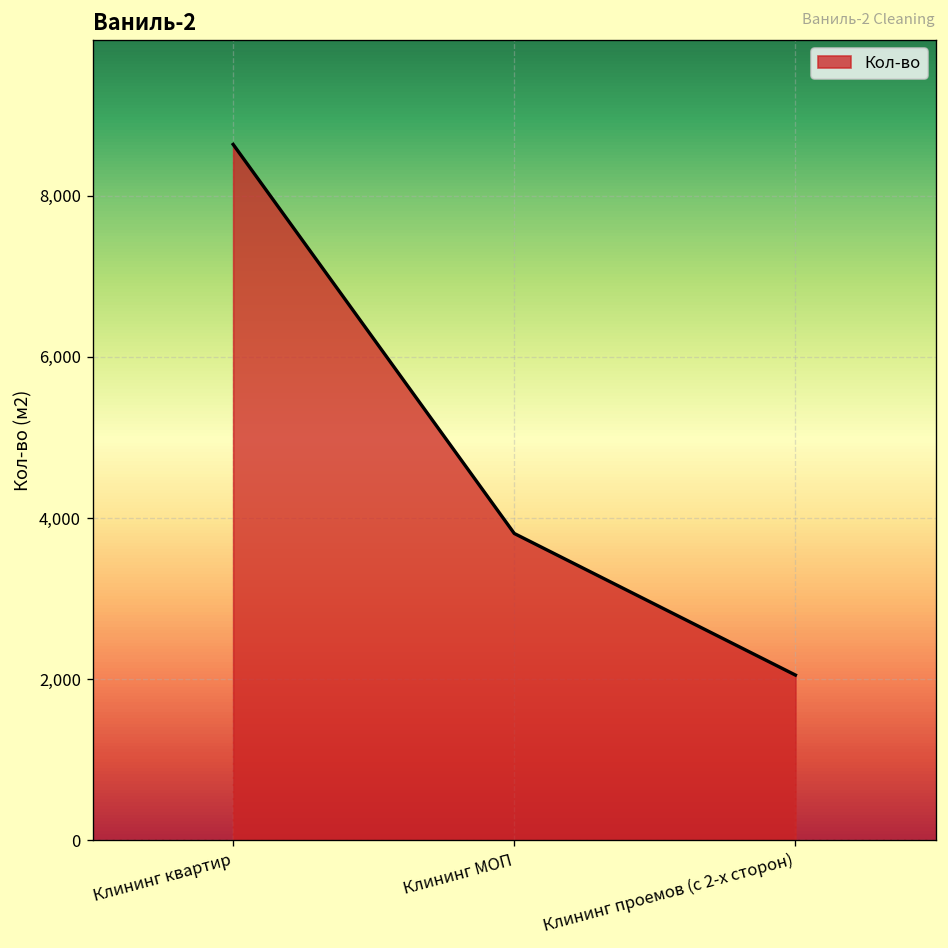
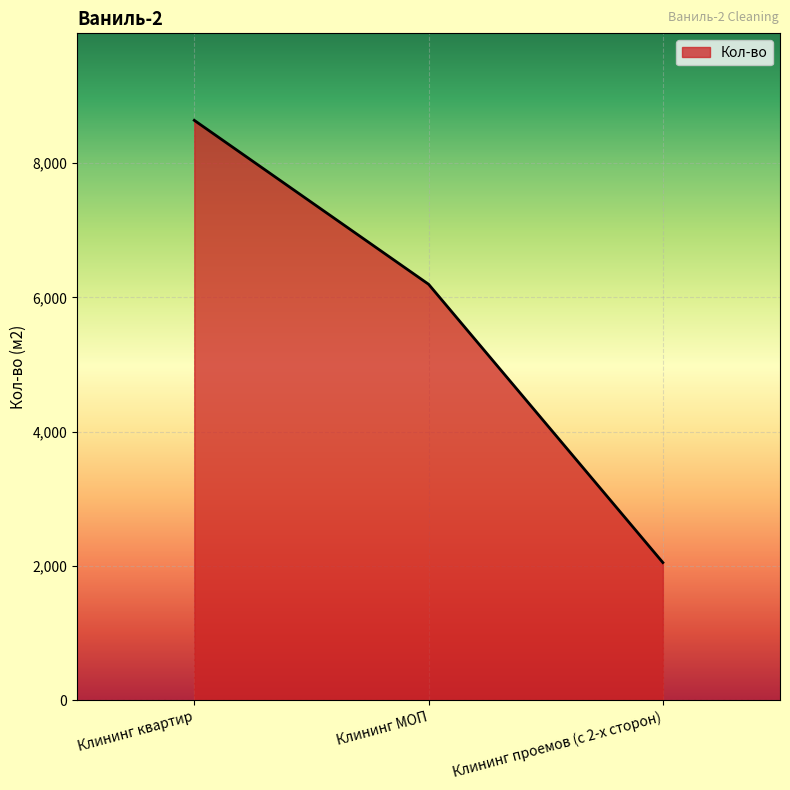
  {
    "Клининг квартир": "8,600",
-   "Клининг МОП": "3,800",
+   "Клининг МОП": "6,200",
    "Клининг проемов (с 2-х сторон)": "2,100"
  }
